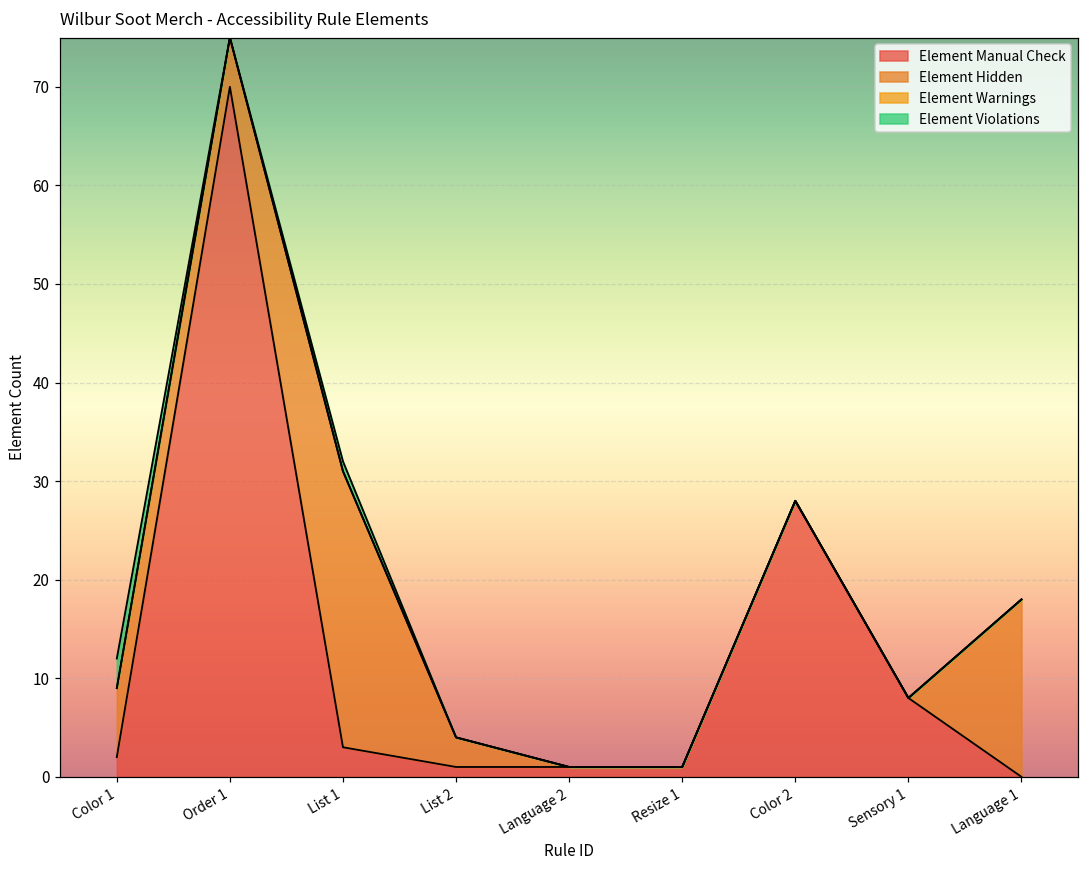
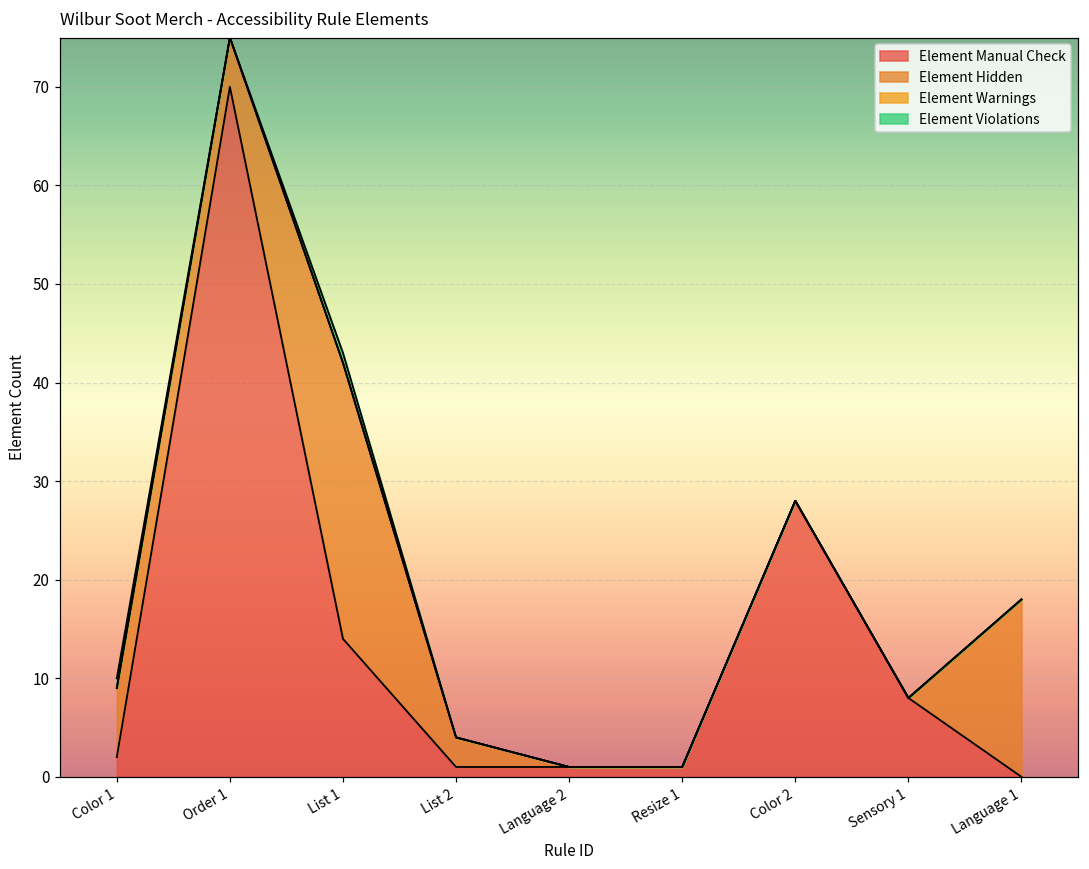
  {
    "Element Manual Check": {
      "Color 1": 2,
      "Order 1": 70,
-     "List 1": 3,
+     "List 1": 14,
      "List 2": 1,
      "Language 1": 0
    },
    "Element Violations": {
-     "Color 1": 3,
+     "Color 1": 1,
      "List 1": 1
    }
  }
